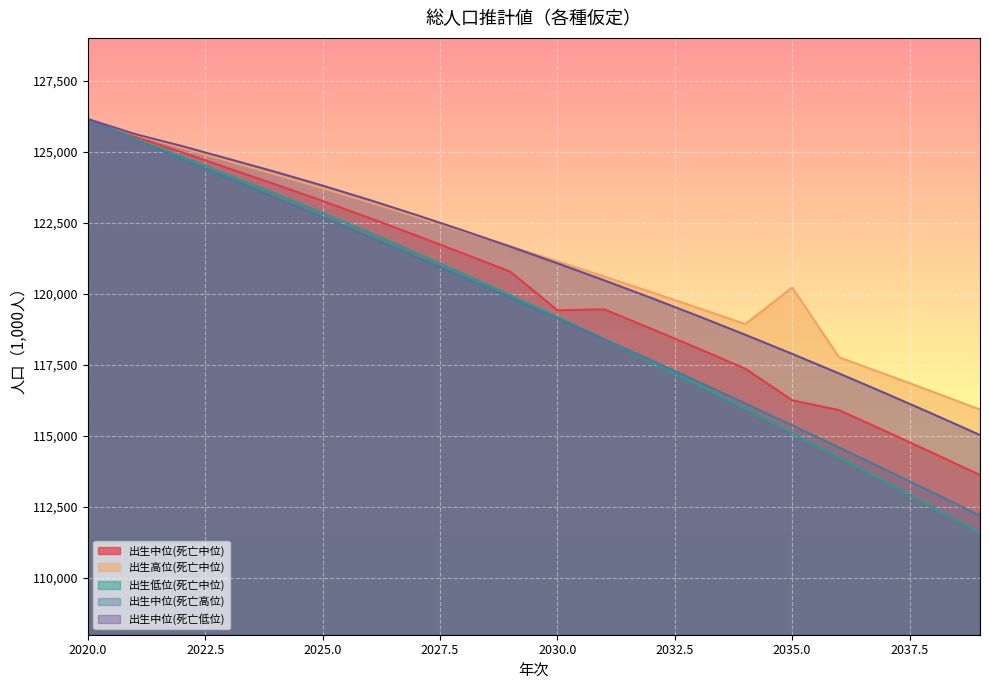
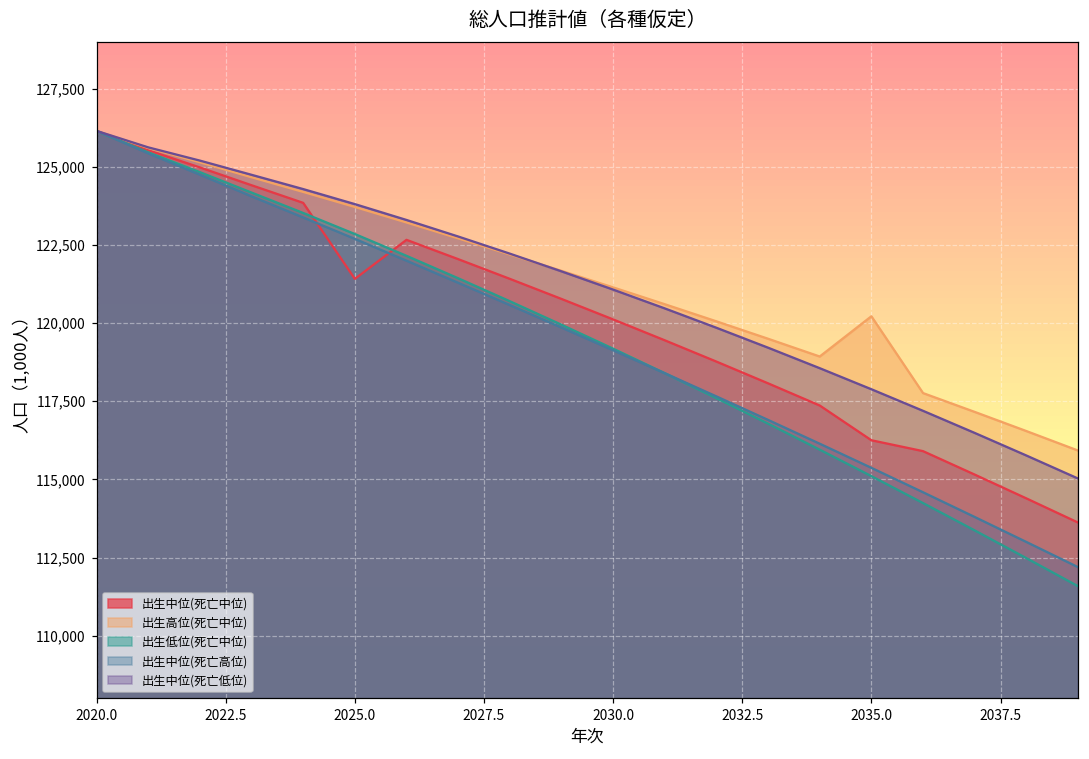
  {
    "出生中位(死亡中位)": {
-     "2025.0": "123,300",
-     "2030.0": "119,400",
+     "2025.0": "121,400",
+     "2030.0": "120,100",
      "2035.0": "116,300"
    },
    "出生高位(死亡中位)": {
      "2035.0": "120,200"
    }
  }
